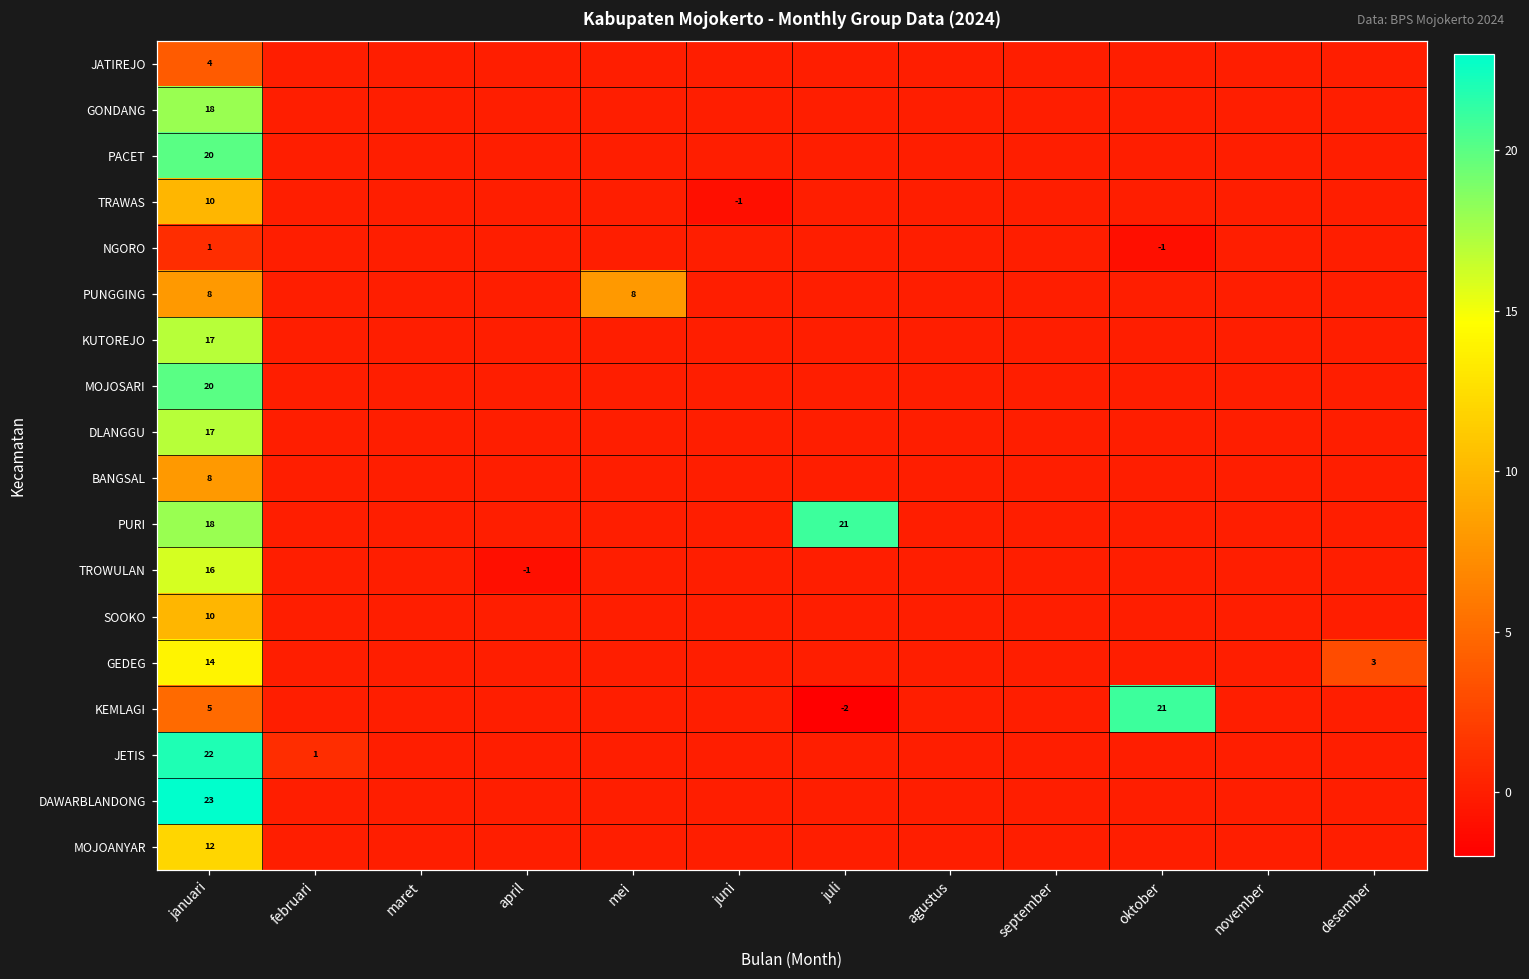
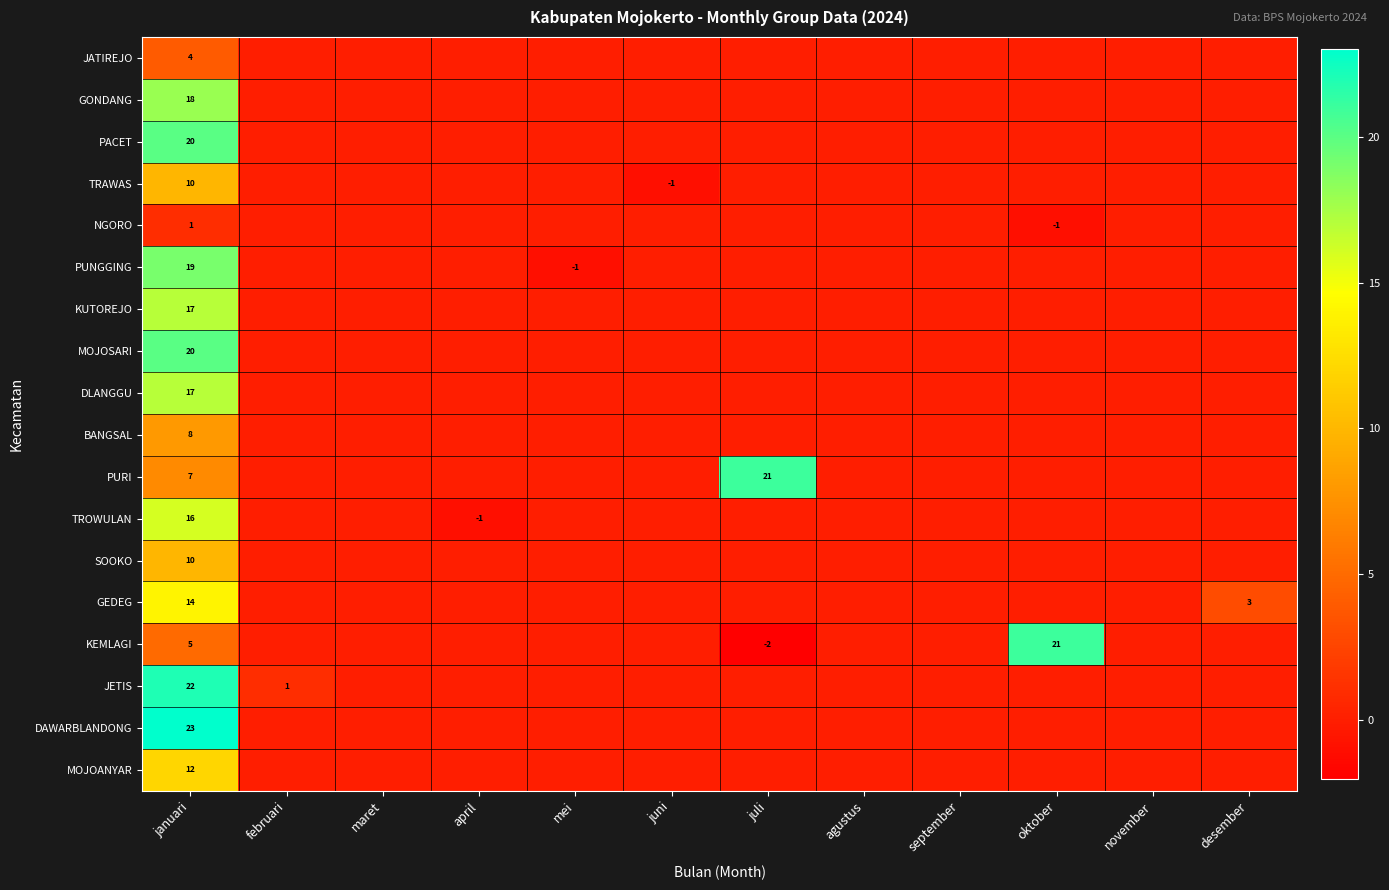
  {
    "JATIREJO": {
      "januari": 4
    },
    "GONDANG": {
      "januari": 18
    },
    "PACET": {
      "januari": 20
    },
    "TRAWAS": {
      "januari": 10,
      "juni": -1
    },
    "NGORO": {
      "januari": 1,
      "oktober": -1
    },
    "PUNGGING": {
-     "januari": 8,
-     "mei": 8
+     "januari": 19,
+     "mei": -1
    },
    "KUTOREJO": {
      "januari": 17
    },
    "MOJOSARI": {
      "januari": 20
    },
    "DLANGGU": {
      "januari": 17
    },
    "BANGSAL": {
      "januari": 8
    },
    "PURI": {
-     "januari": 18,
+     "januari": 7,
      "juli": 21
    },
    "TROWULAN": {
      "januari": 16,
      "april": -1
    },
    "SOOKO": {
      "januari": 10
    },
    "GEDEG": {
      "januari": 14,
      "desember": 3
    },
    "KEMLAGI": {
      "januari": 5,
      "juli": -2,
      "oktober": 21
    },
    "JETIS": {
      "januari": 22,
      "februari": 1
    },
    "DAWARBLANDONG": {
      "januari": 23
    },
    "MOJOANYAR": {
      "januari": 12
    }
  }
